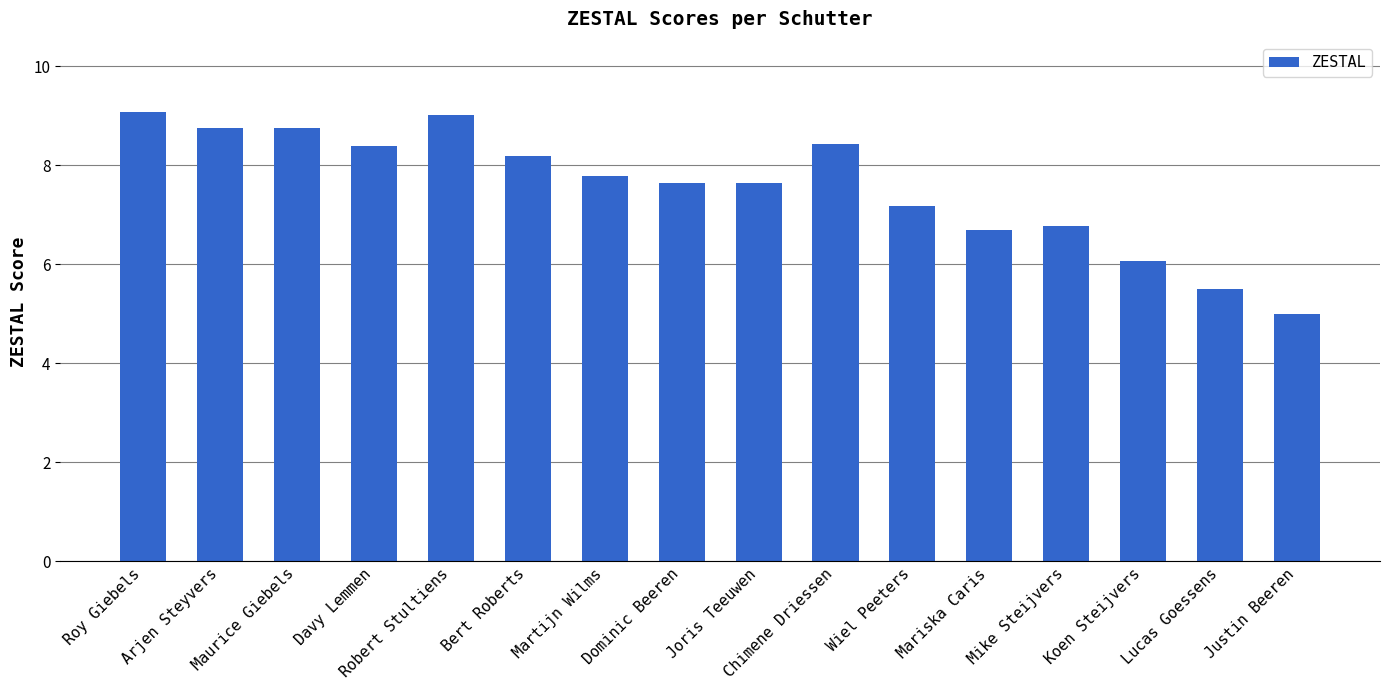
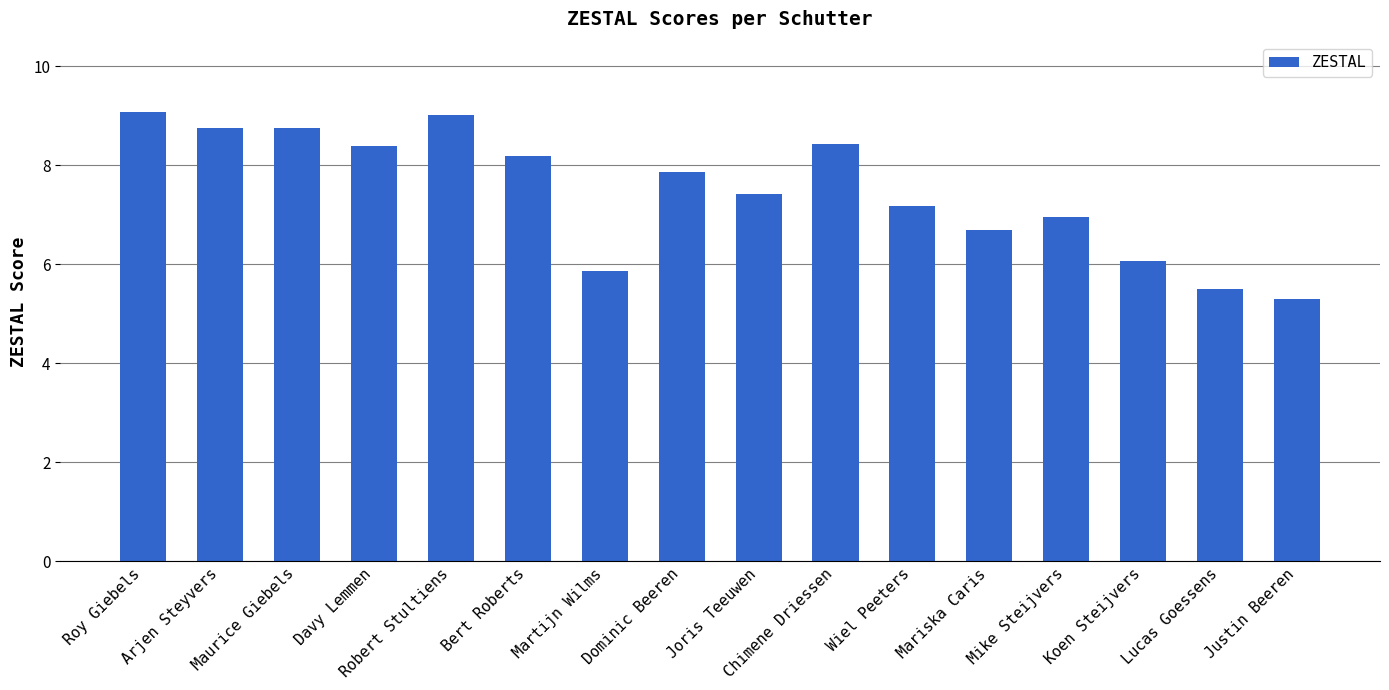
  {
    "Roy Giebels": 9.1,
    "Arjen Steyvers": 8.8,
    "Maurice Giebels": 8.8,
    "Davy Lemmen": 8.4,
    "Robert Stultiens": 9.0,
    "Bert Roberts": 8.2,
-   "Martijn Wilms": 7.8,
-   "Dominic Beeren": 7.7,
-   "Joris Teeuwen": 7.6,
+   "Martijn Wilms": 5.9,
+   "Dominic Beeren": 7.9,
+   "Joris Teeuwen": 7.4,
    "Chimene Driessen": 8.4,
    "Wiel Peeters": 7.2,
    "Mariska Caris": 6.7,
-   "Mike Steijvers": 6.8,
+   "Mike Steijvers": 7.0,
    "Koen Steijvers": 6.1,
    "Lucas Goessens": 5.5,
-   "Justin Beeren": 5.0
+   "Justin Beeren": 5.3
  }
